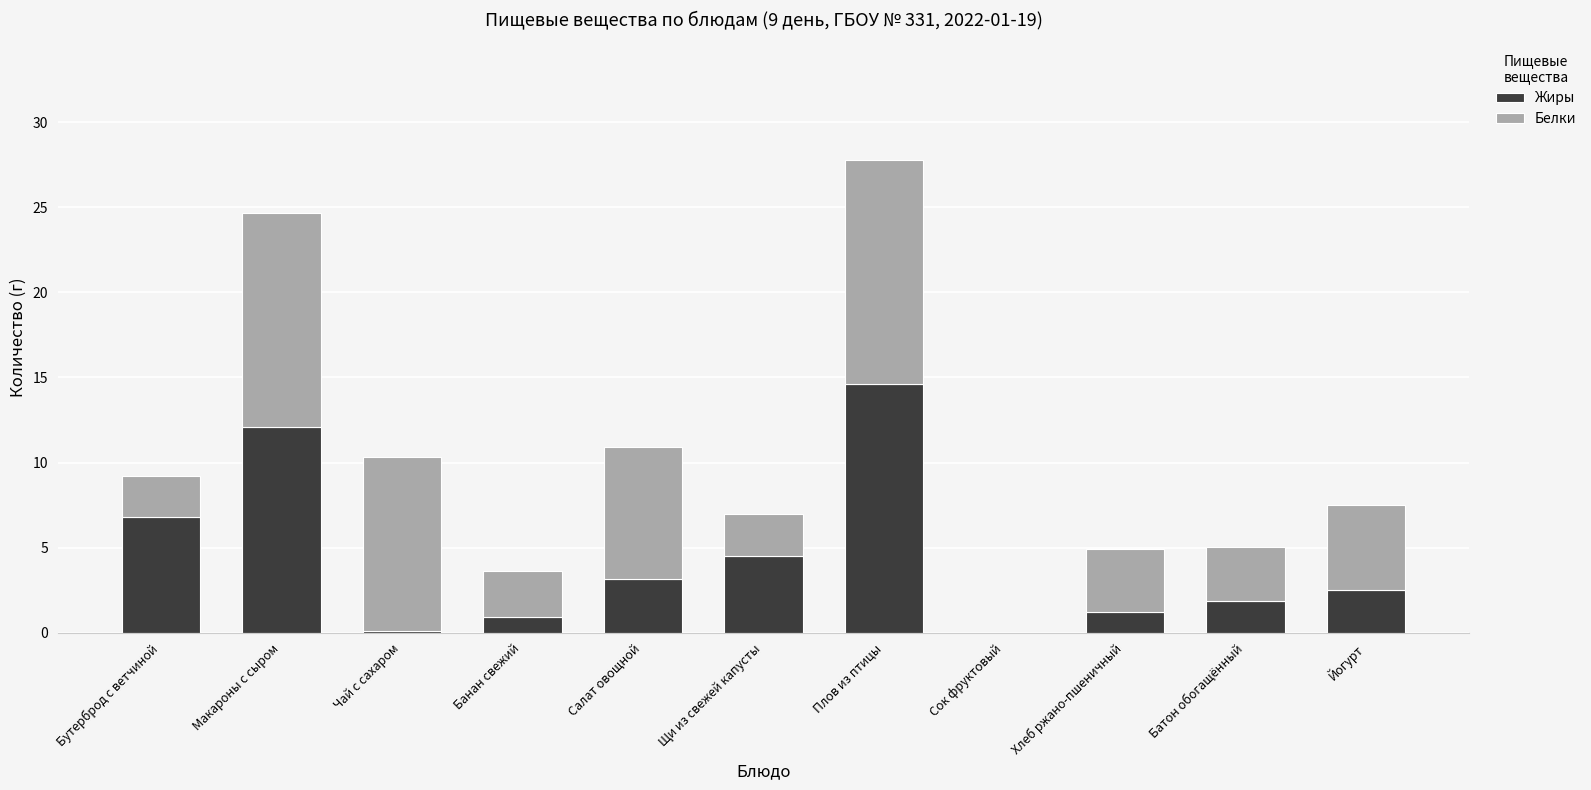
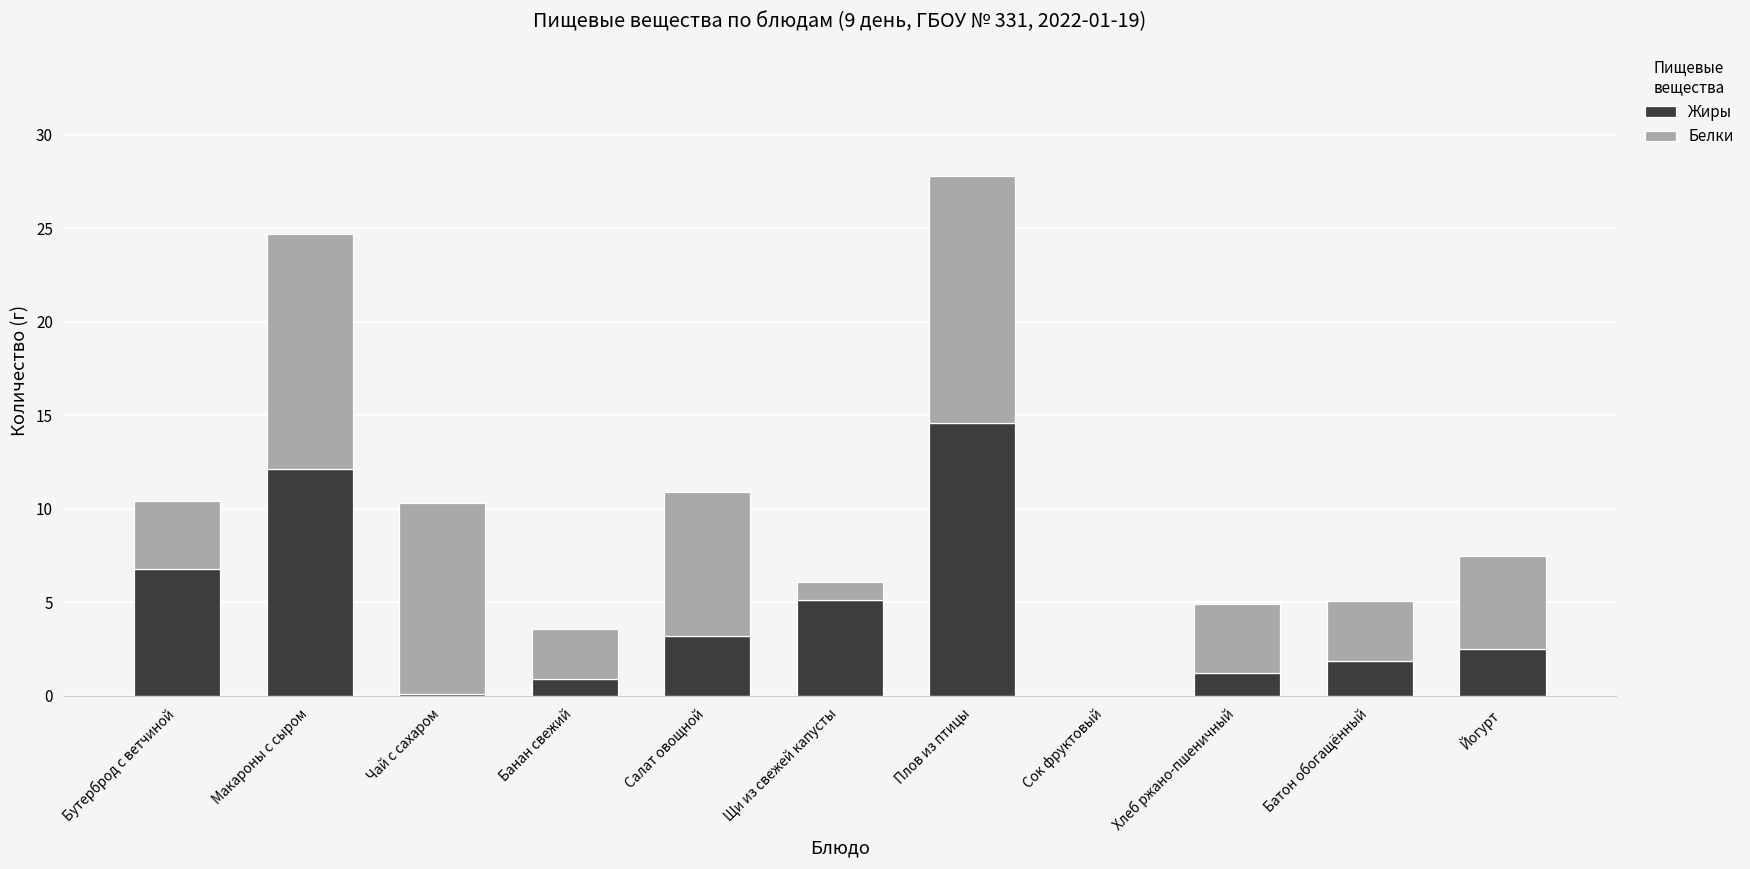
  {
    "Жиры": {
      "Бутерброд с ветчиной": 6.8,
      "Макароны с сыром": 12.1,
      "Банан свежий": 0.9,
      "Салат овощной": 3.2,
-     "Щи из свежей капусты": 4.5,
+     "Щи из свежей капусты": 5.1,
      "Плов из птицы": 14.6,
      "Сок фруктовый": 0.0,
      "Хлеб ржано-пшеничный": 1.2,
      "Батон обогащённый": 1.9,
      "Йогурт": 2.5
    },
    "Белки": {
-     "Бутерброд с ветчиной": 2.5,
+     "Бутерброд с ветчиной": 3.6,
      "Макароны с сыром": 12.6,
      "Чай с сахаром": 10.2,
      "Банан свежий": 2.7,
      "Салат овощной": 7.7,
-     "Щи из свежей капусты": 2.5,
+     "Щи из свежей капусты": 1.0,
      "Плов из птицы": 13.2,
      "Сок фруктовый": 0.0,
      "Хлеб ржано-пшеничный": 3.7,
      "Батон обогащённый": 3.2,
      "Йогурт": 5.0
    }
  }
